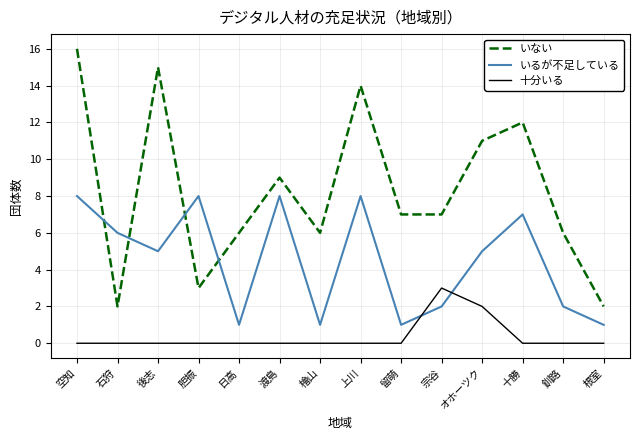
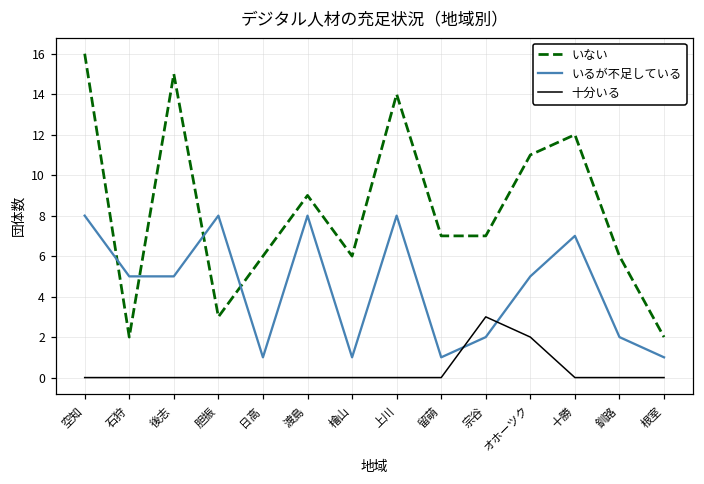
  {
    "いない": {
      "空知": 16,
      "石狩": 2,
      "後志": 15,
      "胆振": 3,
      "日高": 6,
      "渡島": 9,
      "檜山": 6,
      "上川": 14,
      "留萌": 7,
      "宗谷": 7,
      "オホーツク": 11,
      "十勝": 12,
      "釧路": 6,
      "根室": 2
    },
    "いるが不足している": {
      "空知": 8,
-     "石狩": 6,
+     "石狩": 5,
      "後志": 5,
      "胆振": 8,
      "日高": 1,
      "渡島": 8,
      "檜山": 1,
      "上川": 8,
      "留萌": 1,
      "宗谷": 2,
      "オホーツク": 5,
      "十勝": 7,
      "釧路": 2,
      "根室": 1
    },
    "十分いる": {
      "空知": 0,
      "石狩": 0,
      "後志": 0,
      "胆振": 0,
      "日高": 0,
      "渡島": 0,
      "檜山": 0,
      "上川": 0,
      "留萌": 0,
      "宗谷": 3,
      "オホーツク": 2,
      "十勝": 0,
      "釧路": 0,
      "根室": 0
    }
  }
